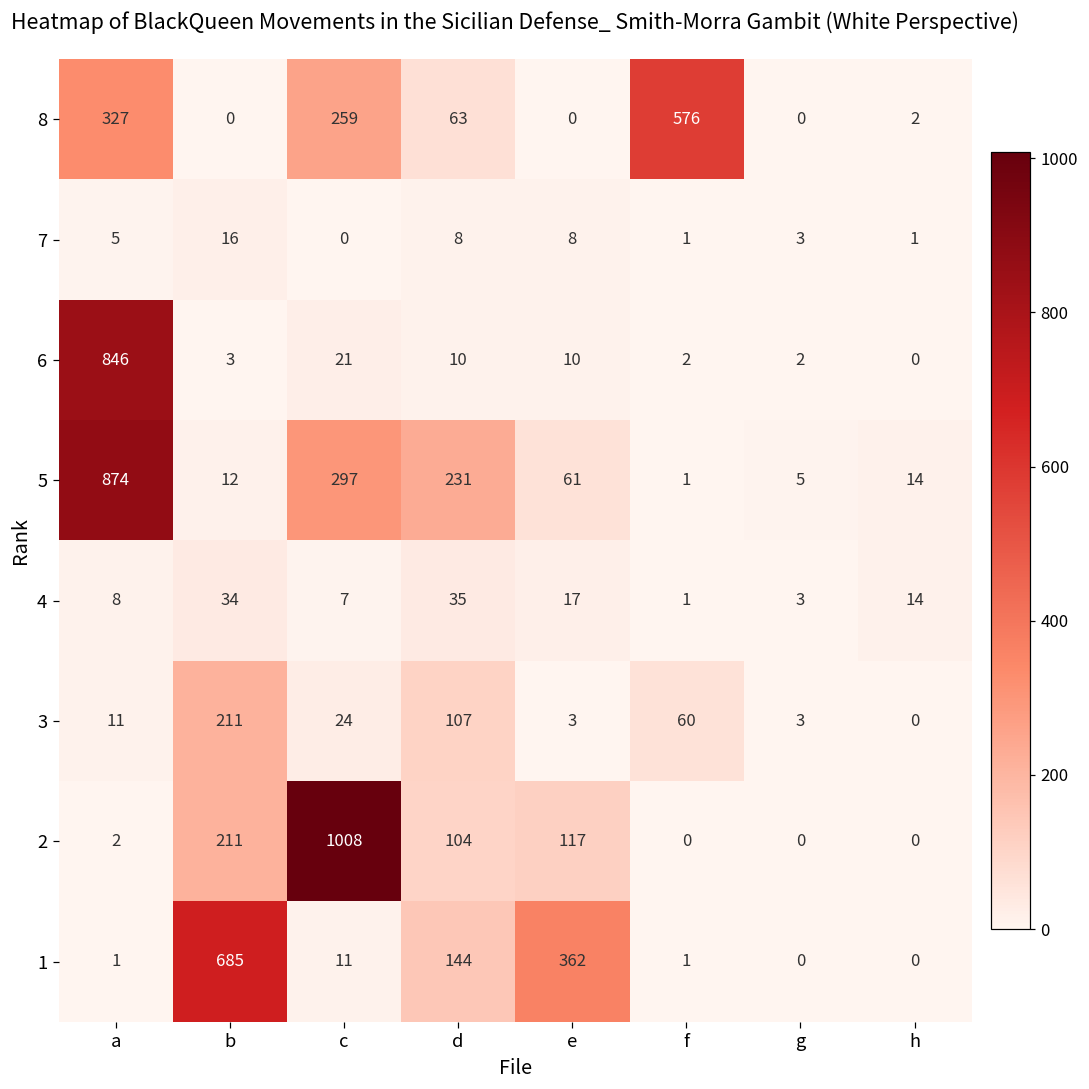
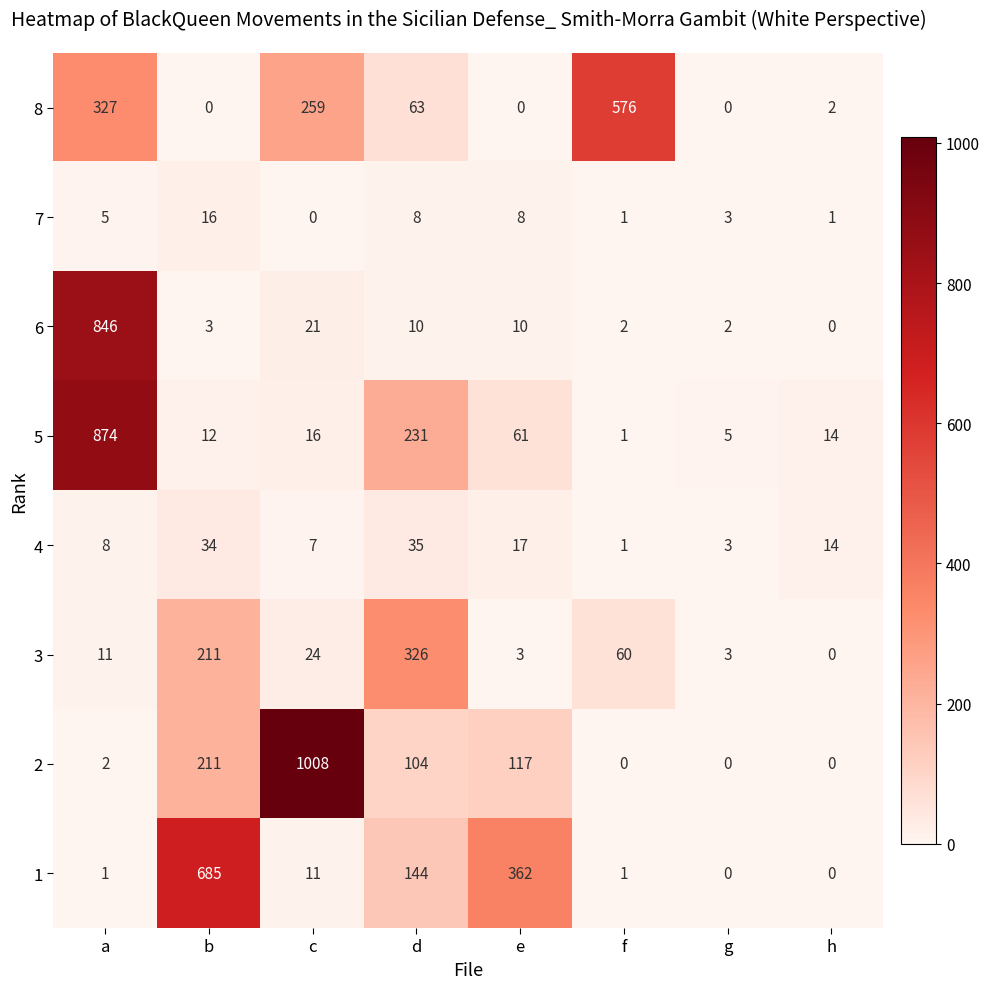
  {
    "8": {
      "a": 327,
      "b": 0,
      "c": 259,
      "d": 63,
      "e": 0,
      "f": 576,
      "g": 0,
      "h": 2
    },
    "7": {
      "a": 5,
      "b": 16,
      "c": 0,
      "d": 8,
      "e": 8,
      "f": 1,
      "g": 3,
      "h": 1
    },
    "6": {
      "a": 846,
      "b": 3,
      "c": 21,
      "d": 10,
      "e": 10,
      "f": 2,
      "g": 2,
      "h": 0
    },
    "5": {
      "a": 874,
      "b": 12,
-     "c": 297,
+     "c": 16,
      "d": 231,
      "e": 61,
      "f": 1,
      "g": 5,
      "h": 14
    },
    "4": {
      "a": 8,
      "b": 34,
      "c": 7,
      "d": 35,
      "e": 17,
      "f": 1,
      "g": 3,
      "h": 14
    },
    "3": {
      "a": 11,
      "b": 211,
      "c": 24,
-     "d": 107,
+     "d": 326,
      "e": 3,
      "f": 60,
      "g": 3,
      "h": 0
    },
    "2": {
      "a": 2,
      "b": 211,
      "c": 1008,
      "d": 104,
      "e": 117,
      "f": 0,
      "g": 0,
      "h": 0
    },
    "1": {
      "a": 1,
      "b": 685,
      "c": 11,
      "d": 144,
      "e": 362,
      "f": 1,
      "g": 0,
      "h": 0
    }
  }
